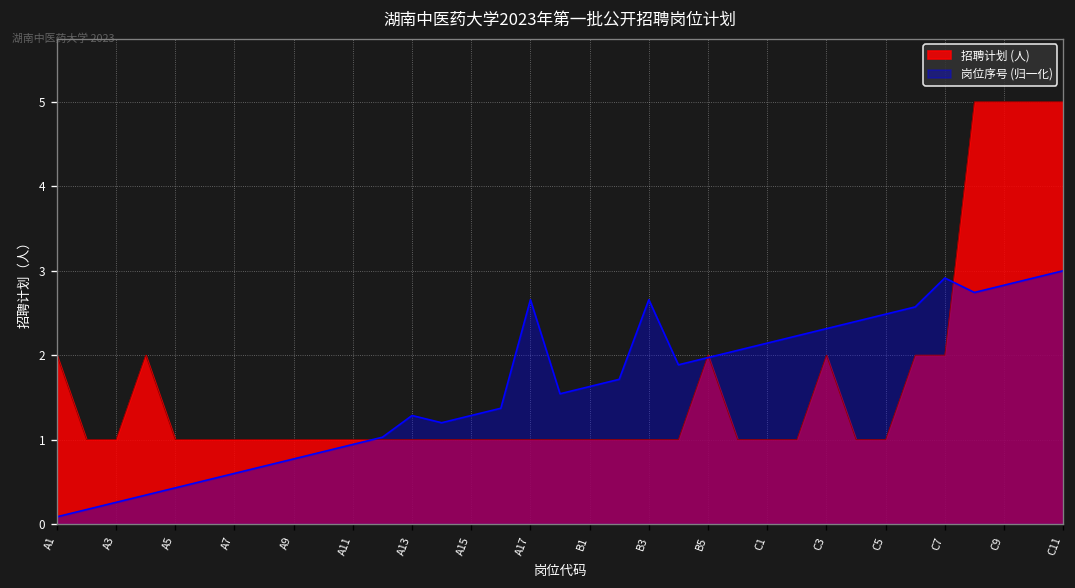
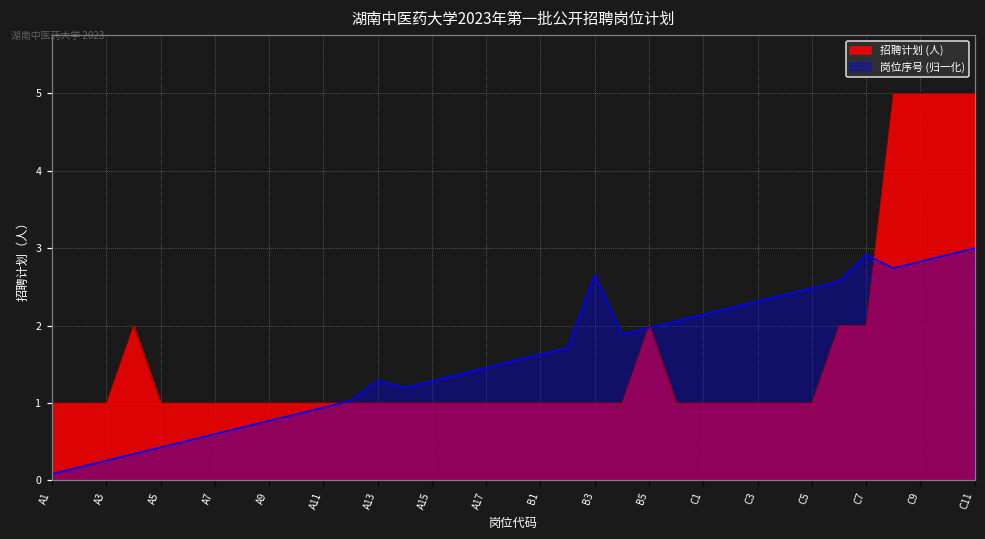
  {
    "招聘计划 (人)": {
-     "A1": 2,
+     "A1": 1,
      "A3": 1,
      "A5": 1,
      "A7": 1,
      "A9": 1,
      "A11": 1,
      "A13": 1,
      "A15": 1,
      "A17": 1,
      "B1": 1,
      "B3": 1,
      "C1": 1,
-     "C3": 2,
+     "C3": 1,
      "C5": 1,
      "C7": 2,
      "C9": 5,
      "C11": 5
    },
    "岗位序号 (归一化)": {
      "A1": 0.1,
      "A3": 0.3,
      "A5": 0.4,
      "A7": 0.6,
      "A9": 0.8,
      "A11": 0.9,
      "A13": 1.3,
      "A15": 1.3,
-     "A17": 2.7,
+     "A17": 1.5,
      "B1": 1.6,
      "B3": 2.7,
      "C1": 2.1,
      "C3": 2.3,
      "C5": 2.5,
      "C7": 2.9,
      "C9": 2.8,
      "C11": 3.0
    }
  }
